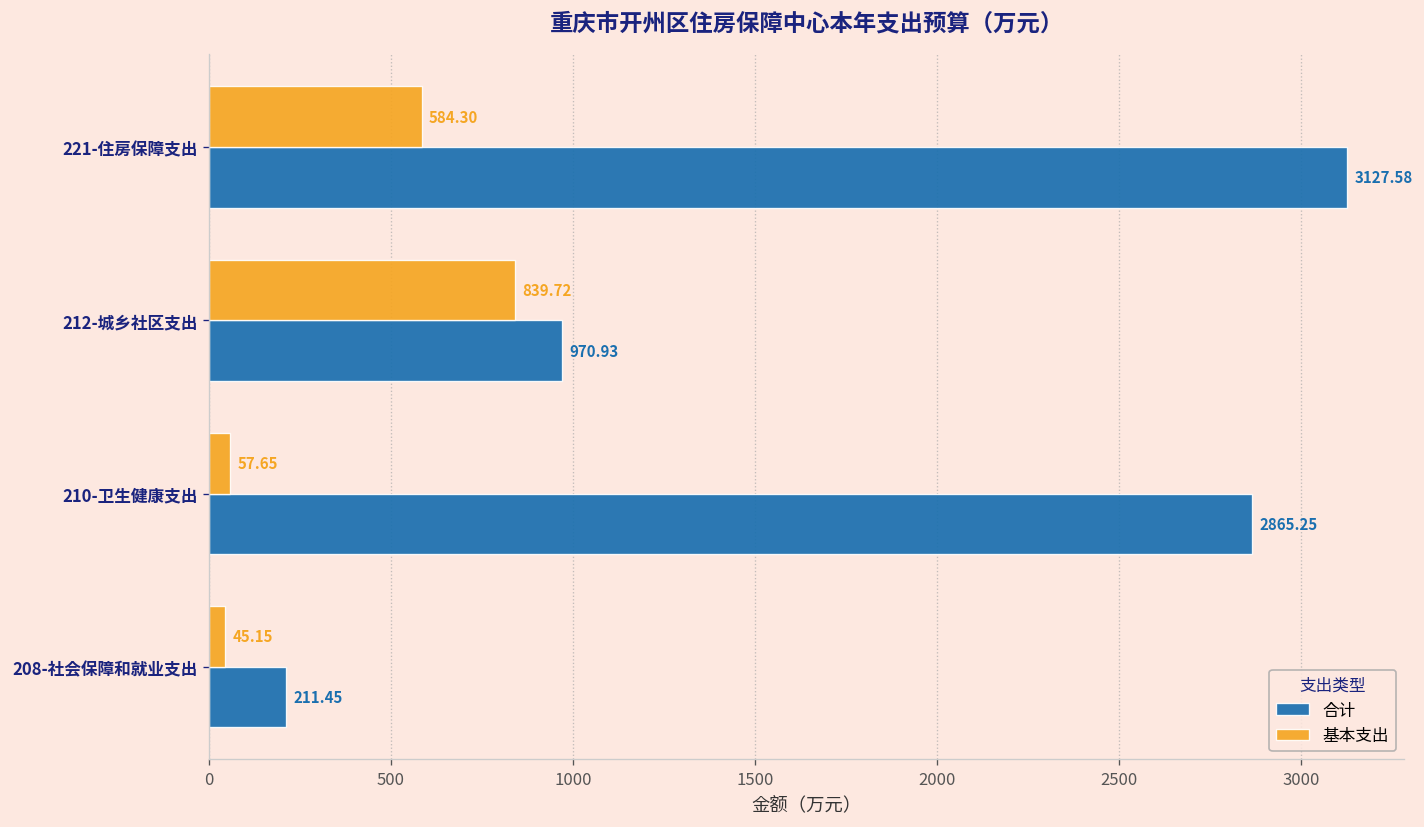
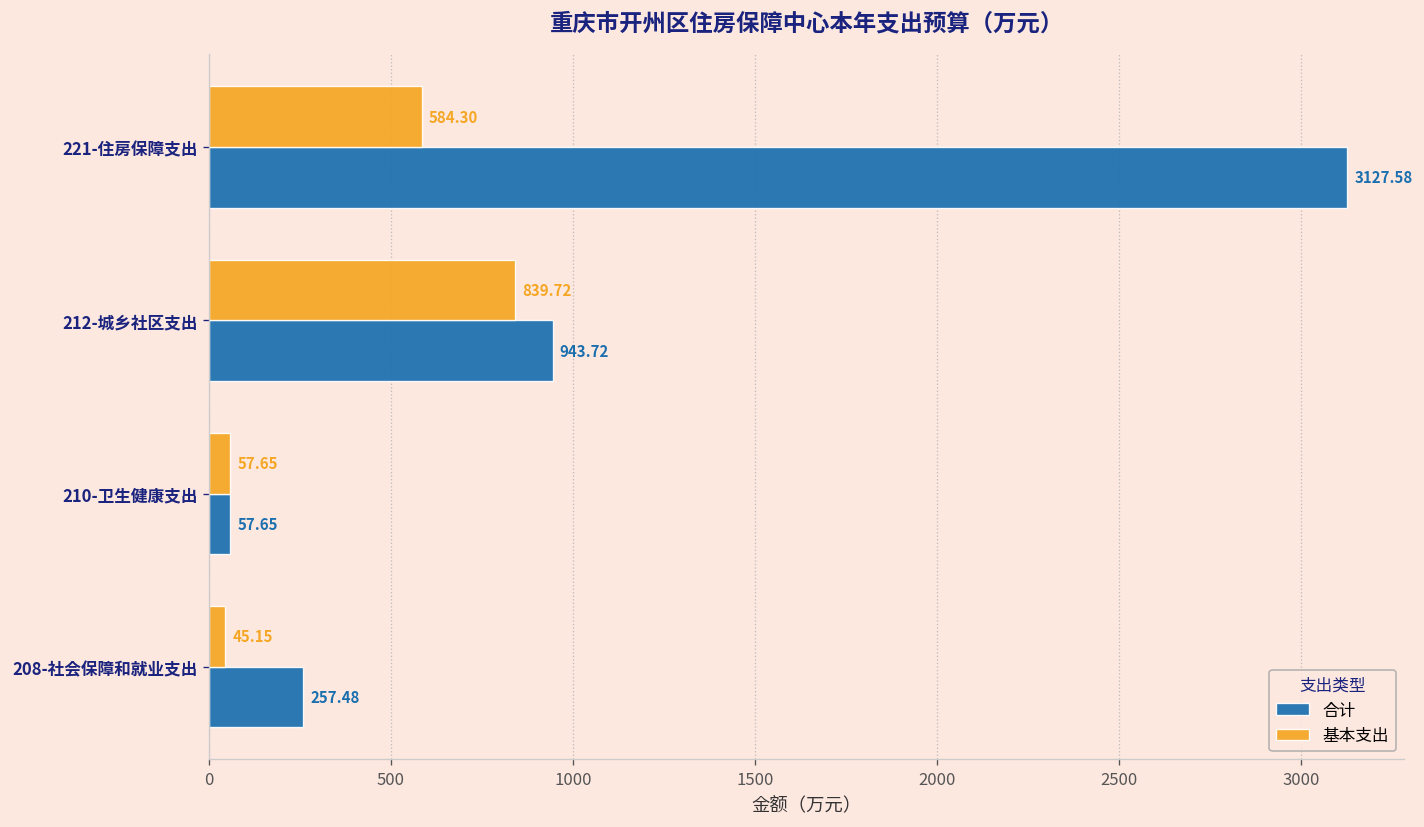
  {
    "合计": {
      "221-住房保障支出": 3127.58,
-     "212-城乡社区支出": 970.93,
-     "210-卫生健康支出": 2865.25,
-     "208-社会保障和就业支出": 211.45
+     "212-城乡社区支出": 943.72,
+     "210-卫生健康支出": 57.65,
+     "208-社会保障和就业支出": 257.48
    },
    "基本支出": {
      "221-住房保障支出": 584.30,
      "212-城乡社区支出": 839.72,
      "210-卫生健康支出": 57.65,
      "208-社会保障和就业支出": 45.15
    }
  }
